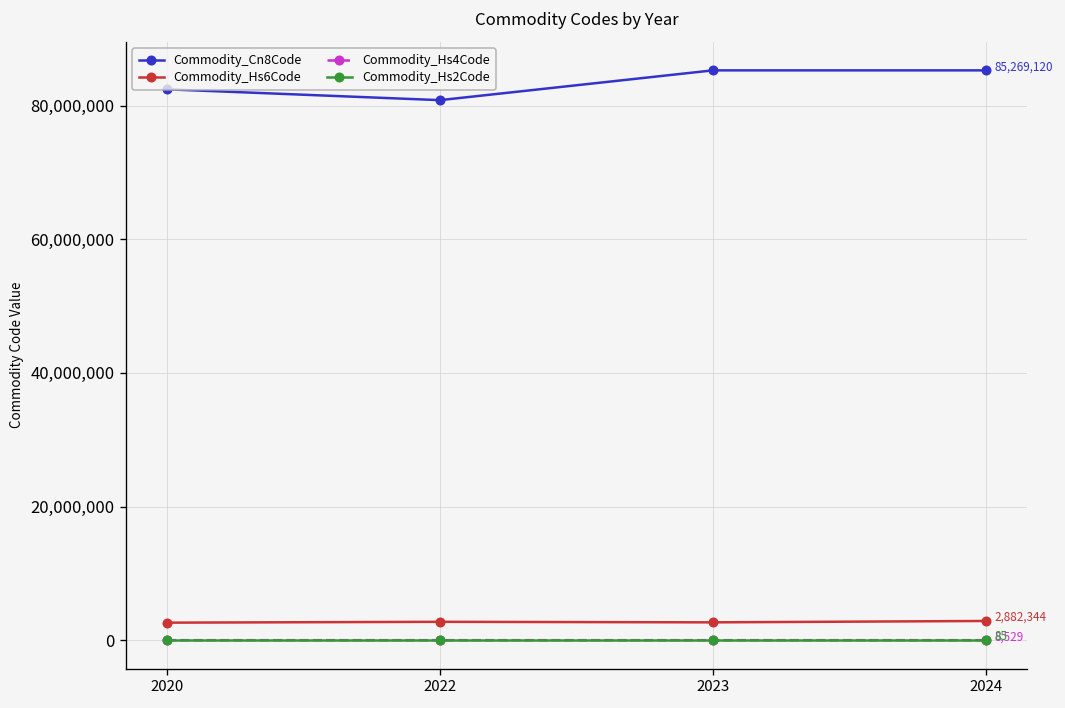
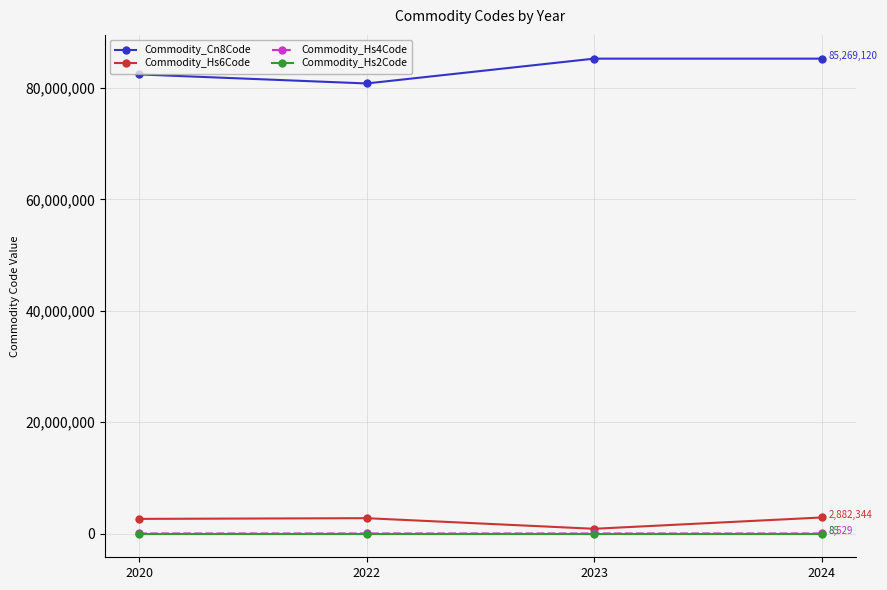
  {
    "Commodity_Cn8Code": {
      "2024": "85,269,120"
    },
    "Commodity_Hs6Code": {
      "2020": "3,000,000",
      "2022": "3,000,000",
-     "2023": "3,000,000"
+     "2023": "1,000,000"
    },
    "Commodity_Hs2Code": {
      "2020": "0",
      "2022": "0",
      "2023": "0"
    }
  }
